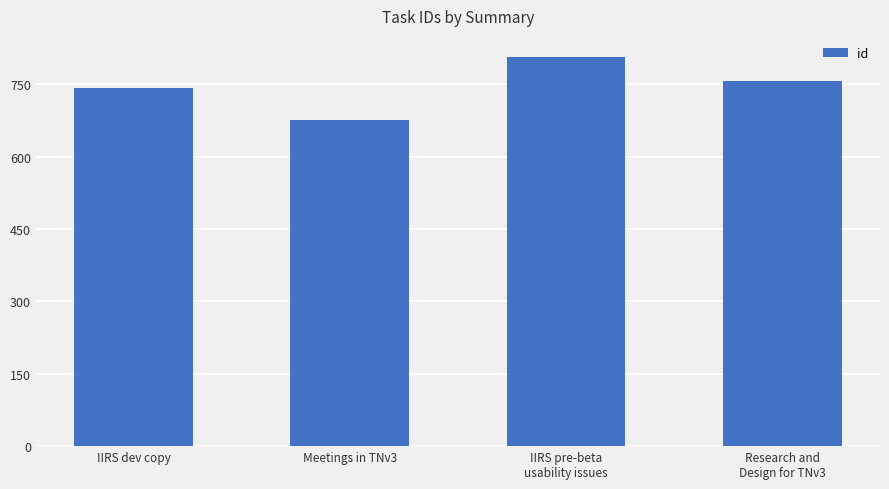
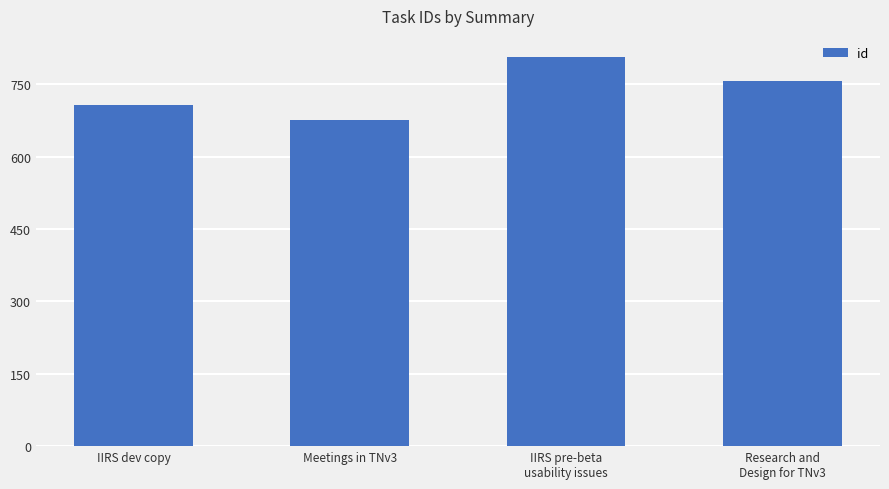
  {
-   "IIRS dev copy": 740,
+   "IIRS dev copy": 710,
    "Meetings in TNv3": 680,
    "IIRS pre-beta usability issues": 810,
    "Research and Design for TNv3": 760
  }
